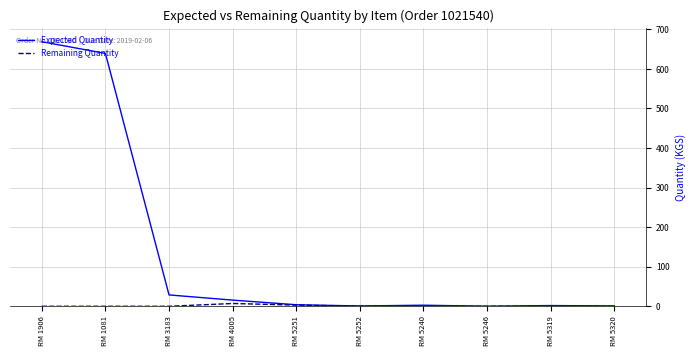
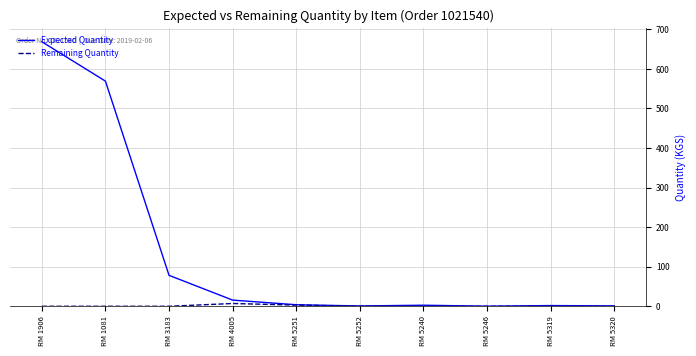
  {
    "Expected Quantity": {
-     "RM 1081": 640,
-     "RM 3183": 30,
+     "RM 1081": 570,
+     "RM 3183": 80,
      "RM 4005": 20
    },
    "Remaining Quantity": {
      "RM 1906": 0,
      "RM 1081": 0,
      "RM 3183": 0,
      "RM 4005": 10
    }
  }
